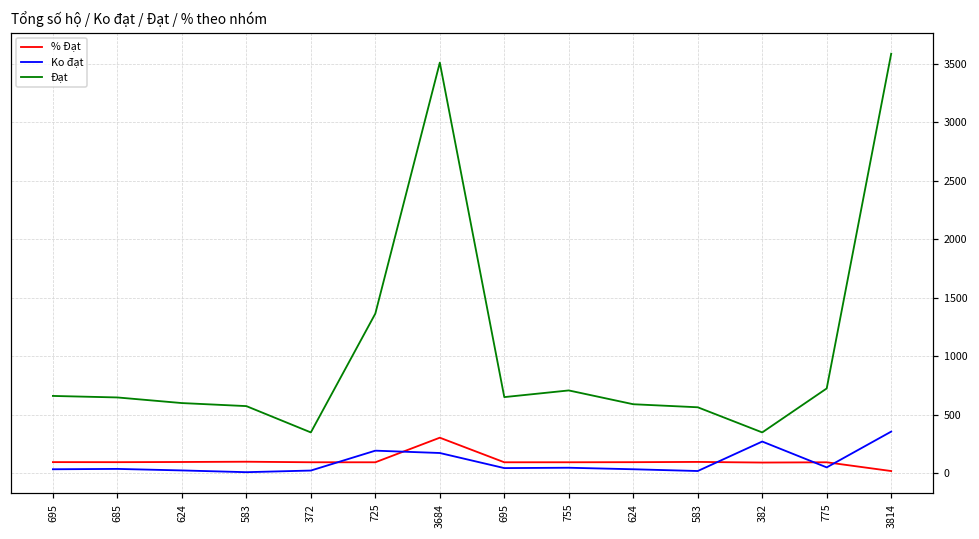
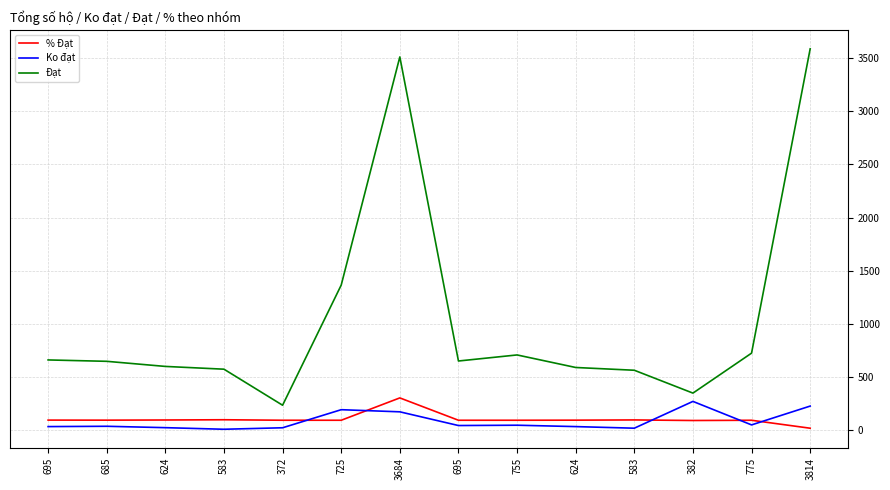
  {
    "% Đạt": {
      "685": 90,
      "372": 90,
      "725": 90,
      "3684": 300,
      "755": 90,
      "382": 90,
      "775": 90,
      "3814": 20
    },
    "Ko đạt": {
      "685": 40,
      "372": 20,
      "725": 190,
      "3684": 170,
      "755": 50,
      "382": 270,
      "775": 50,
-     "3814": 360
+     "3814": 230
    },
    "Đạt": {
      "685": 650,
-     "372": 350,
+     "372": 240,
      "725": 1370,
      "3684": 3510,
      "755": 710,
      "382": 350,
      "775": 730,
      "3814": 3590
    }
  }
